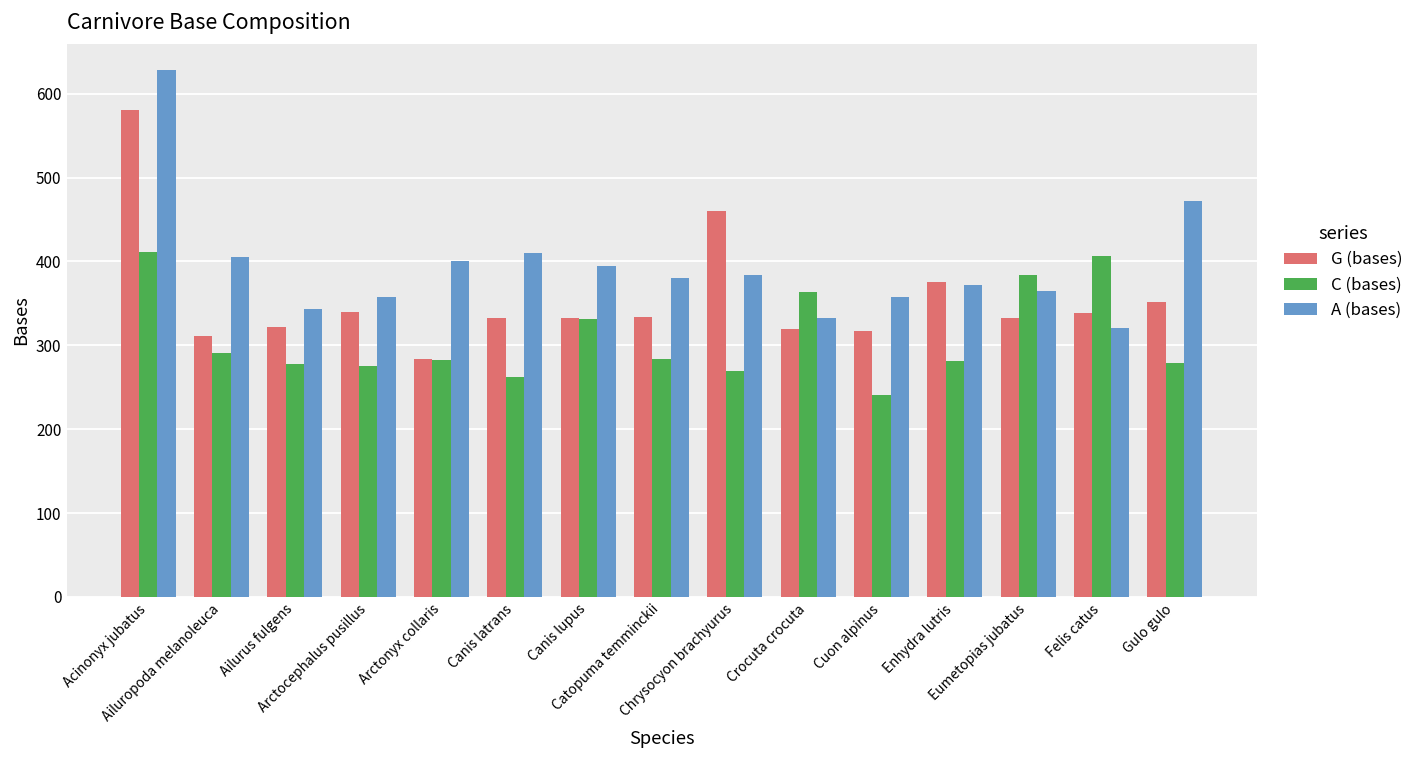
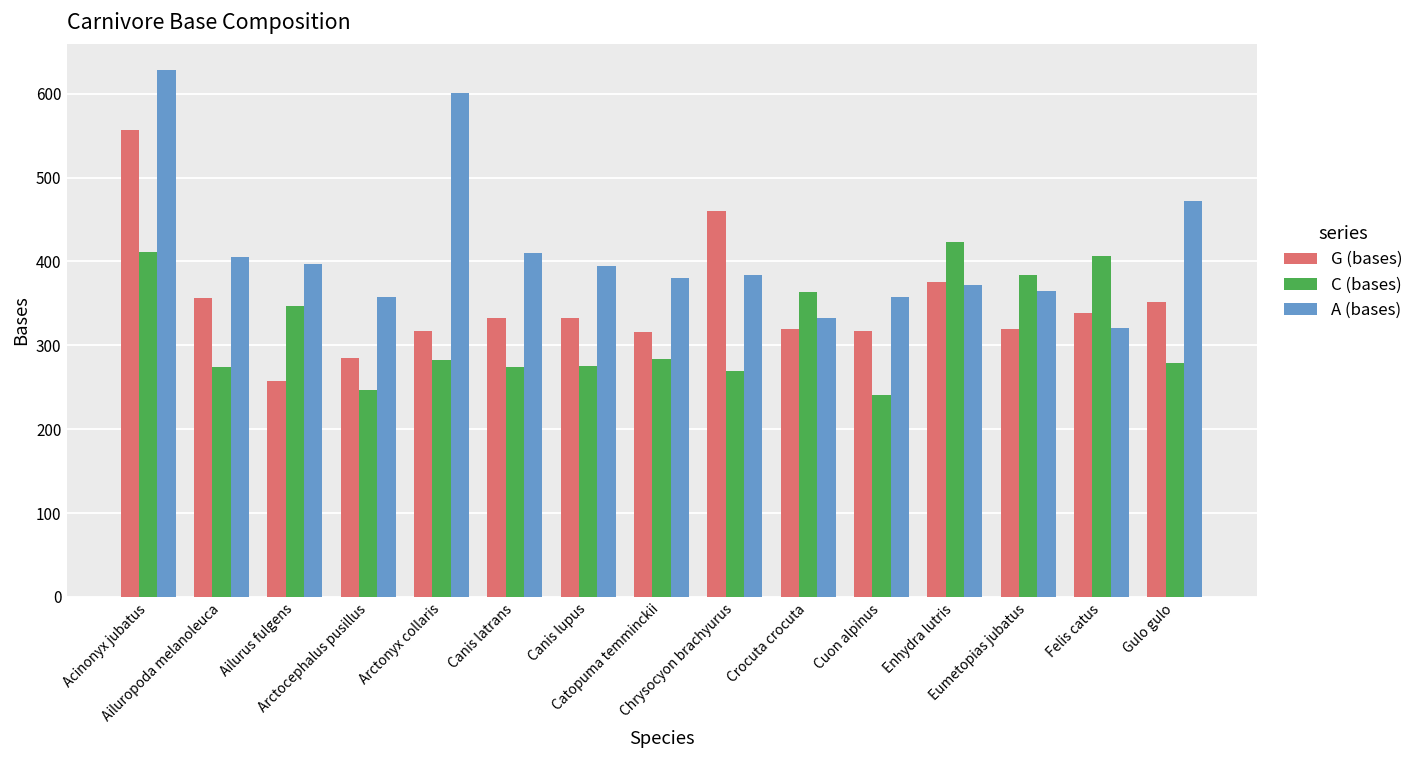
  {
    "G (bases)": {
-     "Acinonyx jubatus": 580,
-     "Ailuropoda melanoleuca": 310,
-     "Ailurus fulgens": 320,
-     "Arctocephalus pusillus": 340,
-     "Arctonyx collaris": 280,
+     "Acinonyx jubatus": 560,
+     "Ailuropoda melanoleuca": 360,
+     "Ailurus fulgens": 260,
+     "Arctocephalus pusillus": 290,
+     "Arctonyx collaris": 320,
      "Canis latrans": 330,
      "Canis lupus": 330,
-     "Catopuma temminckii": 330,
+     "Catopuma temminckii": 320,
      "Chrysocyon brachyurus": 460,
      "Crocuta crocuta": 320,
      "Cuon alpinus": 320,
      "Enhydra lutris": 380,
-     "Eumetopias jubatus": 330,
+     "Eumetopias jubatus": 320,
      "Felis catus": 340,
      "Gulo gulo": 350
    },
    "C (bases)": {
      "Acinonyx jubatus": 410,
-     "Ailuropoda melanoleuca": 290,
-     "Ailurus fulgens": 280,
-     "Arctocephalus pusillus": 280,
+     "Ailuropoda melanoleuca": 270,
+     "Ailurus fulgens": 350,
+     "Arctocephalus pusillus": 250,
      "Arctonyx collaris": 280,
-     "Canis latrans": 260,
-     "Canis lupus": 330,
+     "Canis latrans": 270,
+     "Canis lupus": 280,
      "Catopuma temminckii": 280,
      "Chrysocyon brachyurus": 270,
      "Crocuta crocuta": 360,
      "Cuon alpinus": 240,
-     "Enhydra lutris": 280,
+     "Enhydra lutris": 420,
      "Eumetopias jubatus": 380,
      "Felis catus": 410,
      "Gulo gulo": 280
    },
    "A (bases)": {
      "Acinonyx jubatus": 630,
      "Ailuropoda melanoleuca": 410,
-     "Ailurus fulgens": 340,
+     "Ailurus fulgens": 400,
      "Arctocephalus pusillus": 360,
-     "Arctonyx collaris": 400,
+     "Arctonyx collaris": 600,
      "Canis latrans": 410,
      "Canis lupus": 400,
      "Catopuma temminckii": 380,
      "Chrysocyon brachyurus": 380,
      "Crocuta crocuta": 330,
      "Cuon alpinus": 360,
      "Enhydra lutris": 370,
      "Eumetopias jubatus": 370,
      "Felis catus": 320,
      "Gulo gulo": 470
    }
  }
